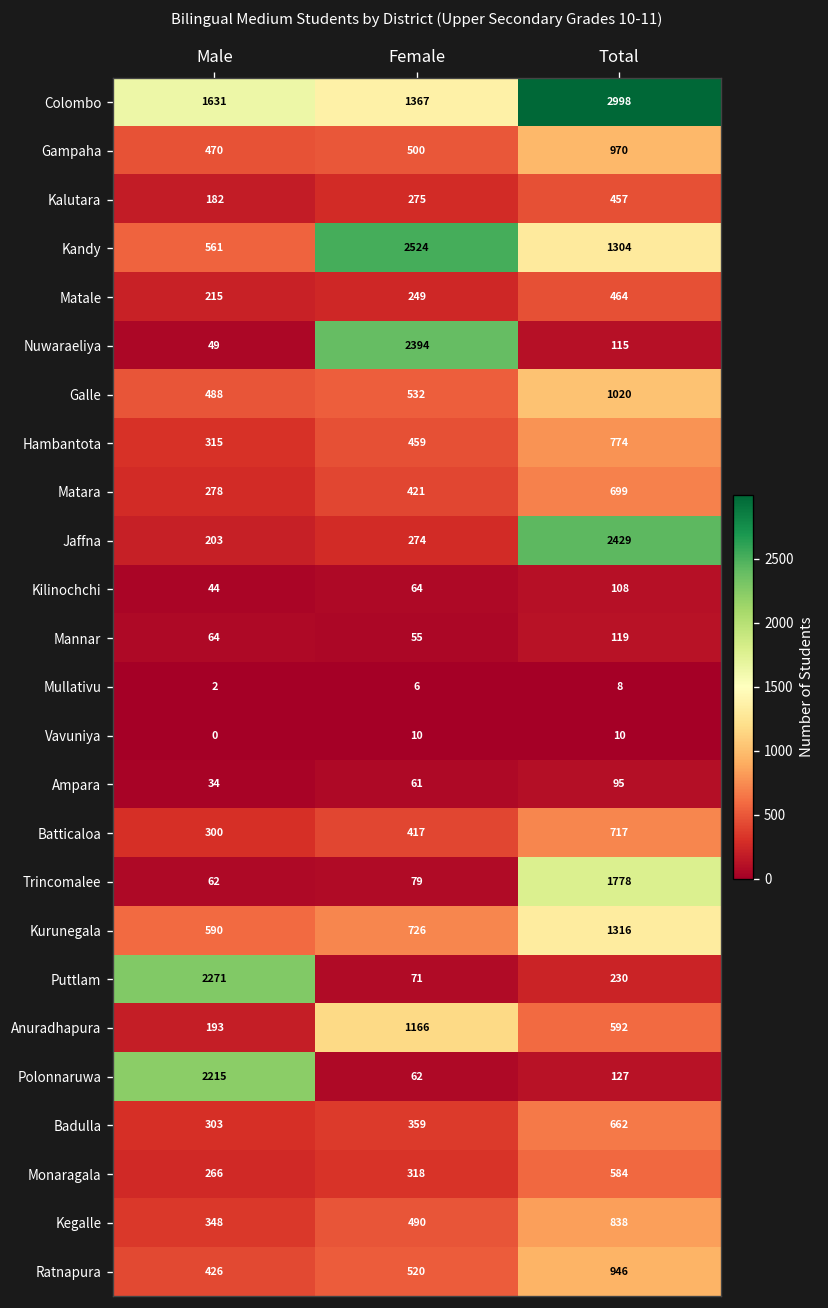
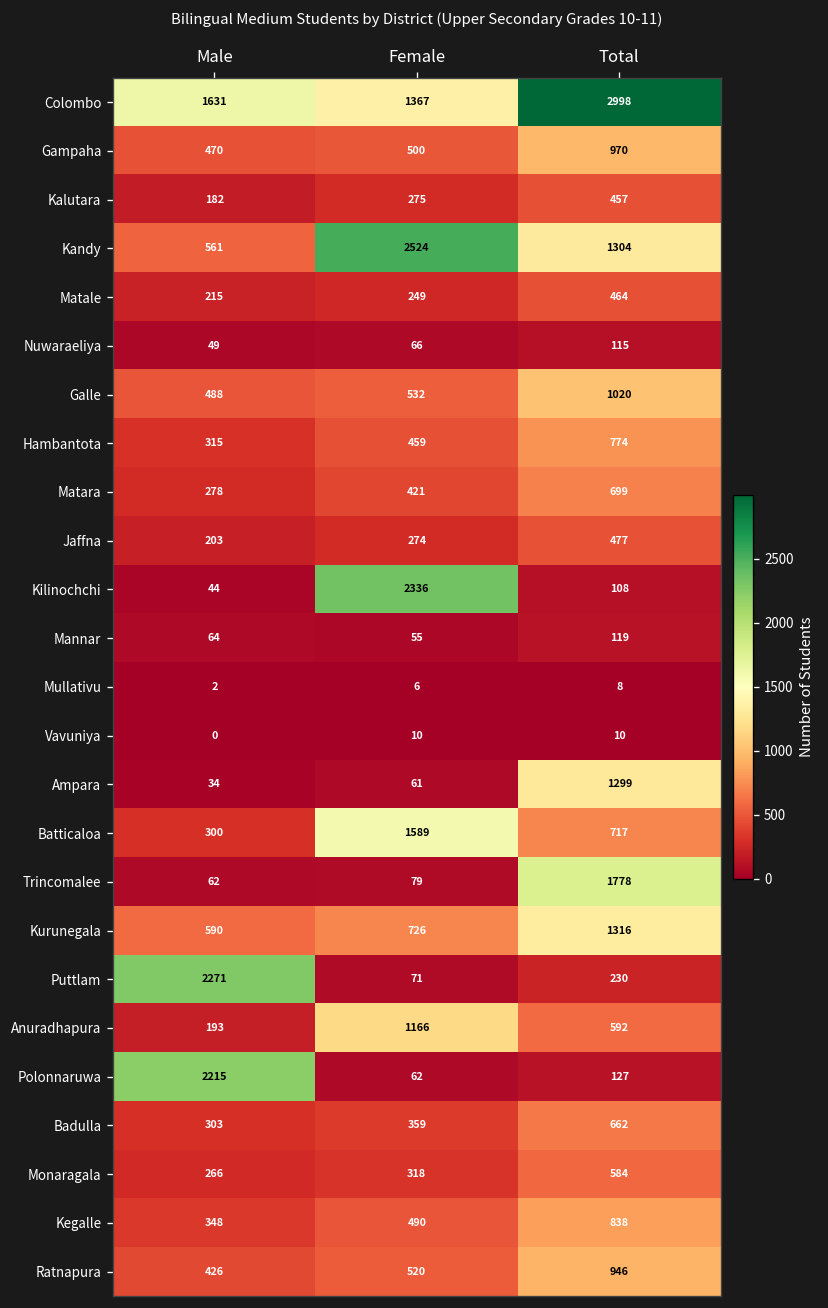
  {
    "Colombo": {
      "Male": 1631,
      "Female": 1367,
      "Total": 2998
    },
    "Gampaha": {
      "Male": 470,
      "Female": 500,
      "Total": 970
    },
    "Kalutara": {
      "Male": 182,
      "Female": 275,
      "Total": 457
    },
    "Kandy": {
      "Male": 561,
      "Female": 2524,
      "Total": 1304
    },
    "Matale": {
      "Male": 215,
      "Female": 249,
      "Total": 464
    },
    "Nuwaraeliya": {
      "Male": 49,
-     "Female": 2394,
+     "Female": 66,
      "Total": 115
    },
    "Galle": {
      "Male": 488,
      "Female": 532,
      "Total": 1020
    },
    "Hambantota": {
      "Male": 315,
      "Female": 459,
      "Total": 774
    },
    "Matara": {
      "Male": 278,
      "Female": 421,
      "Total": 699
    },
    "Jaffna": {
      "Male": 203,
      "Female": 274,
-     "Total": 2429
+     "Total": 477
    },
    "Kilinochchi": {
      "Male": 44,
-     "Female": 64,
+     "Female": 2336,
      "Total": 108
    },
    "Mannar": {
      "Male": 64,
      "Female": 55,
      "Total": 119
    },
    "Mullativu": {
      "Male": 2,
      "Female": 6,
      "Total": 8
    },
    "Vavuniya": {
      "Male": 0,
      "Female": 10,
      "Total": 10
    },
    "Ampara": {
      "Male": 34,
      "Female": 61,
-     "Total": 95
+     "Total": 1299
    },
    "Batticaloa": {
      "Male": 300,
-     "Female": 417,
+     "Female": 1589,
      "Total": 717
    },
    "Trincomalee": {
      "Male": 62,
      "Female": 79,
      "Total": 1778
    },
    "Kurunegala": {
      "Male": 590,
      "Female": 726,
      "Total": 1316
    },
    "Puttlam": {
      "Male": 2271,
      "Female": 71,
      "Total": 230
    },
    "Anuradhapura": {
      "Male": 193,
      "Female": 1166,
      "Total": 592
    },
    "Polonnaruwa": {
      "Male": 2215,
      "Female": 62,
      "Total": 127
    },
    "Badulla": {
      "Male": 303,
      "Female": 359,
      "Total": 662
    },
    "Monaragala": {
      "Male": 266,
      "Female": 318,
      "Total": 584
    },
    "Kegalle": {
      "Male": 348,
      "Female": 490,
      "Total": 838
    },
    "Ratnapura": {
      "Male": 426,
      "Female": 520,
      "Total": 946
    }
  }
